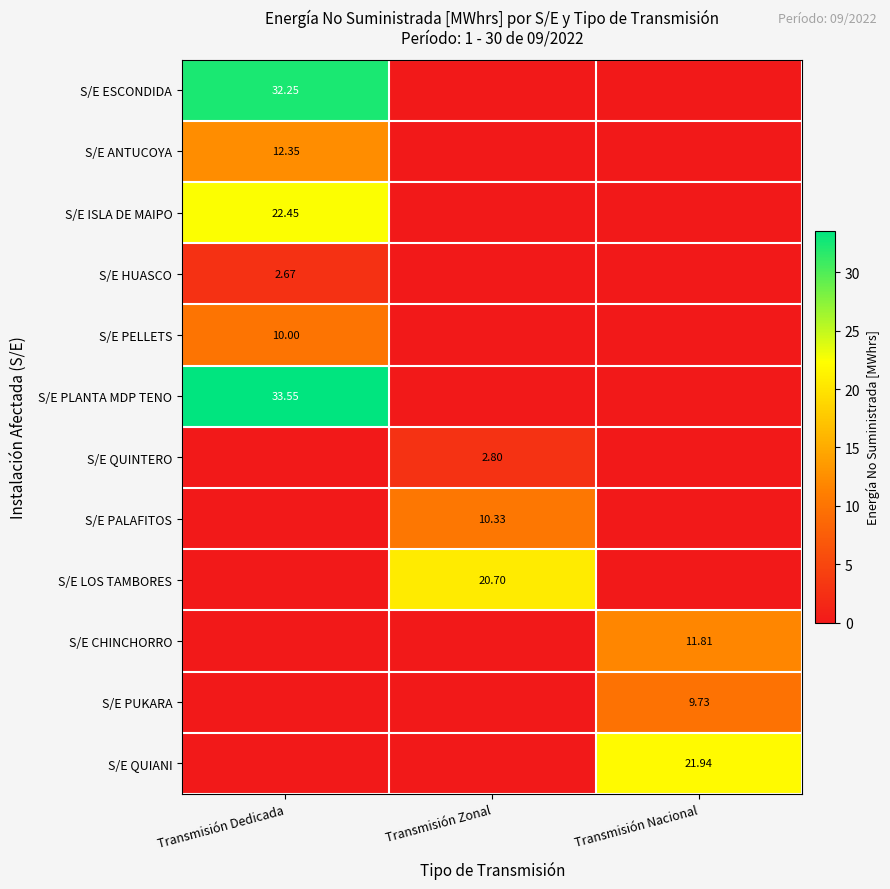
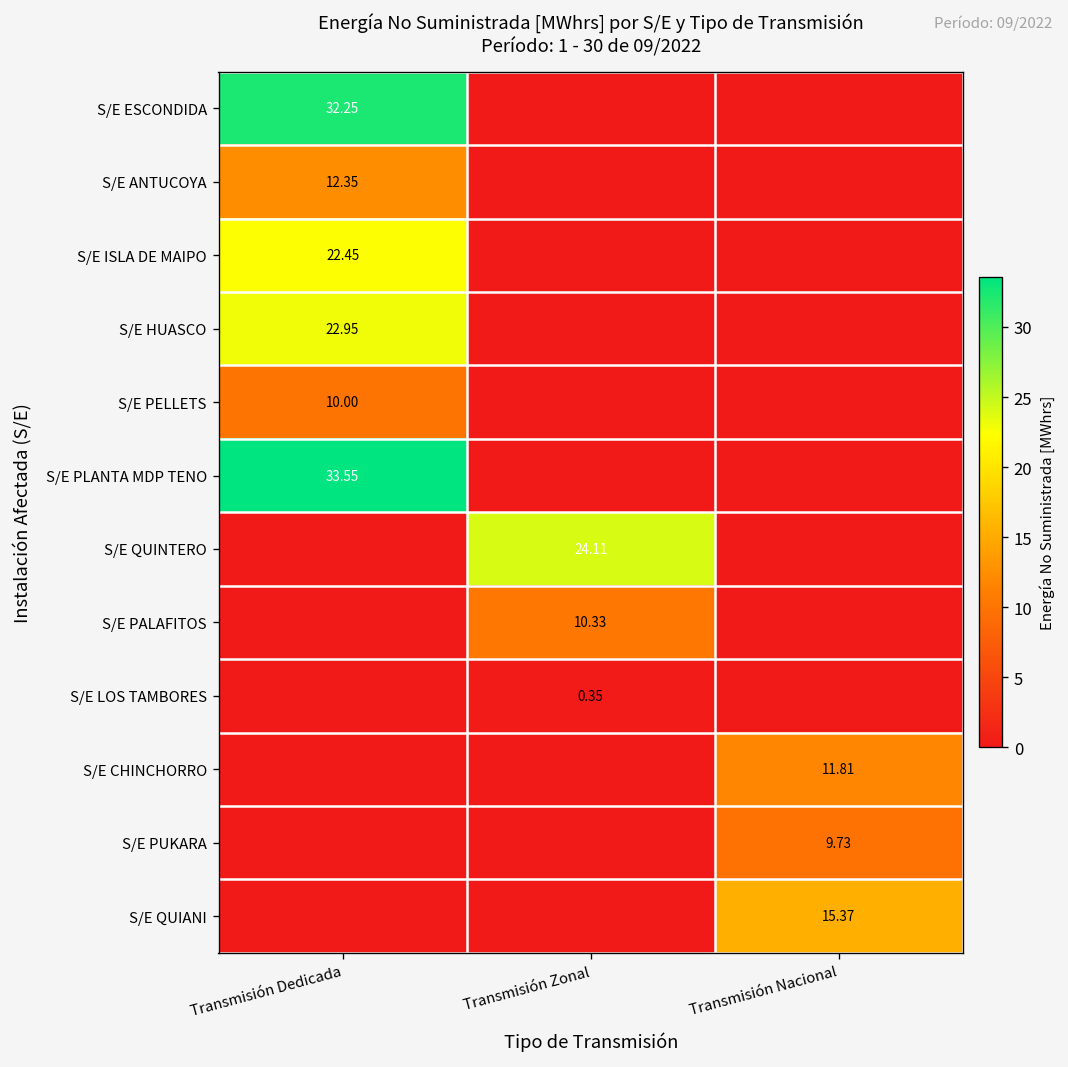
  {
    "S/E ESCONDIDA": {
      "Transmisión Dedicada": 32.25
    },
    "S/E ANTUCOYA": {
      "Transmisión Dedicada": 12.35
    },
    "S/E ISLA DE MAIPO": {
      "Transmisión Dedicada": 22.45
    },
    "S/E HUASCO": {
-     "Transmisión Dedicada": 2.67
+     "Transmisión Dedicada": 22.95
    },
    "S/E PELLETS": {
      "Transmisión Dedicada": 10.00
    },
    "S/E PLANTA MDP TENO": {
      "Transmisión Dedicada": 33.55
    },
    "S/E QUINTERO": {
-     "Transmisión Zonal": 2.80
+     "Transmisión Zonal": 24.11
    },
    "S/E PALAFITOS": {
      "Transmisión Zonal": 10.33
    },
    "S/E LOS TAMBORES": {
-     "Transmisión Zonal": 20.70
+     "Transmisión Zonal": 0.35
    },
    "S/E CHINCHORRO": {
      "Transmisión Nacional": 11.81
    },
    "S/E PUKARA": {
      "Transmisión Nacional": 9.73
    },
    "S/E QUIANI": {
-     "Transmisión Nacional": 21.94
+     "Transmisión Nacional": 15.37
    }
  }
